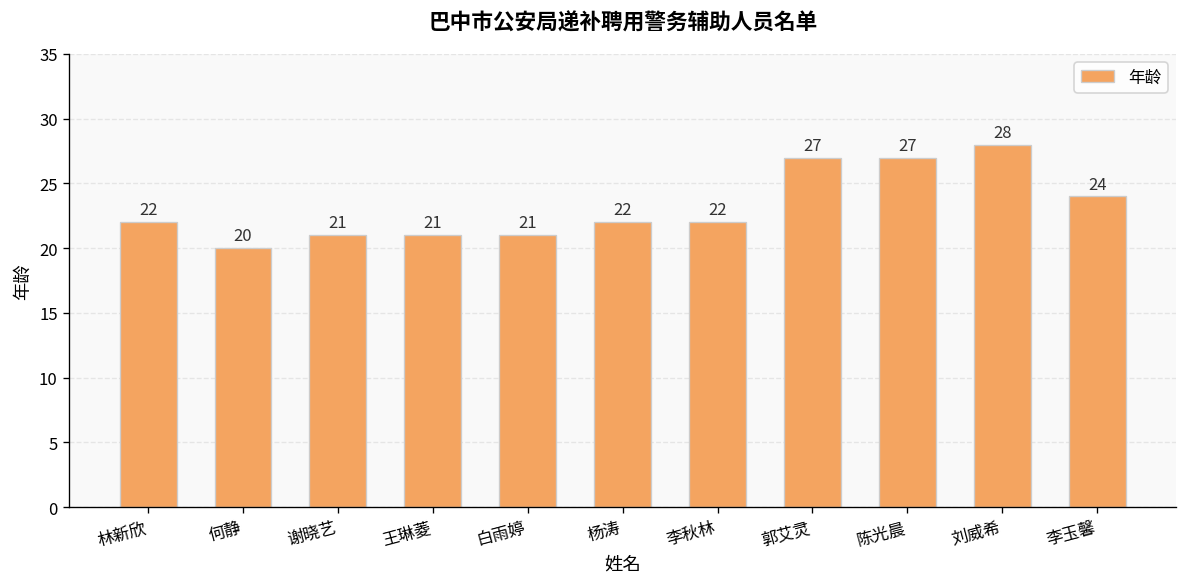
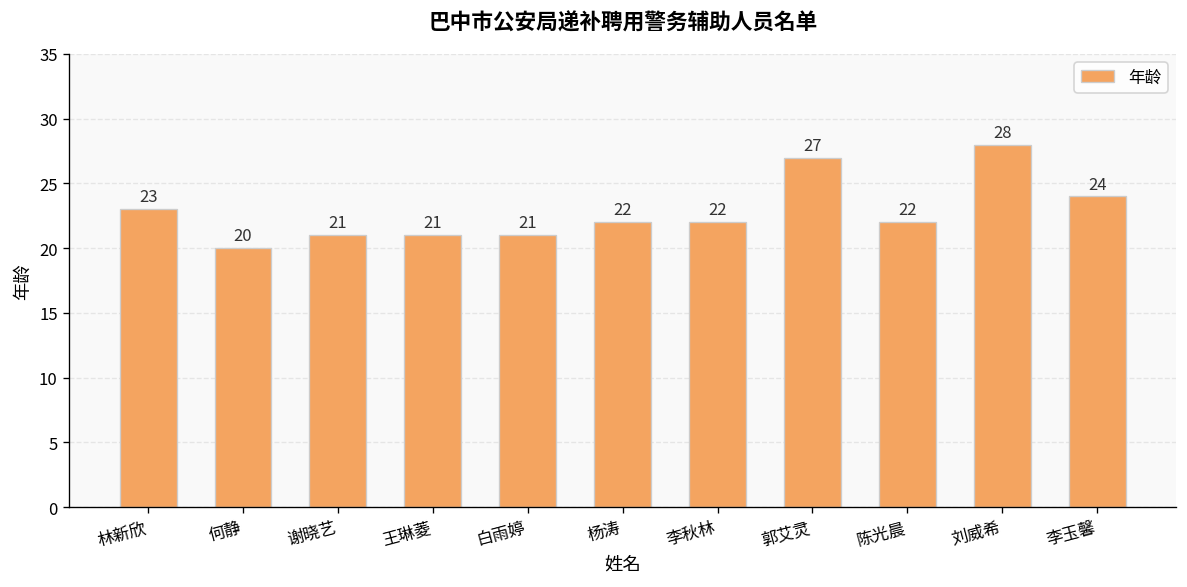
  {
-   "林新欣": 22,
+   "林新欣": 23,
    "何静": 20,
    "谢晓艺": 21,
    "王琳菱": 21,
    "白雨婷": 21,
    "杨涛": 22,
    "李秋林": 22,
    "郭艾灵": 27,
-   "陈光晨": 27,
+   "陈光晨": 22,
    "刘威希": 28,
    "李玉馨": 24
  }
